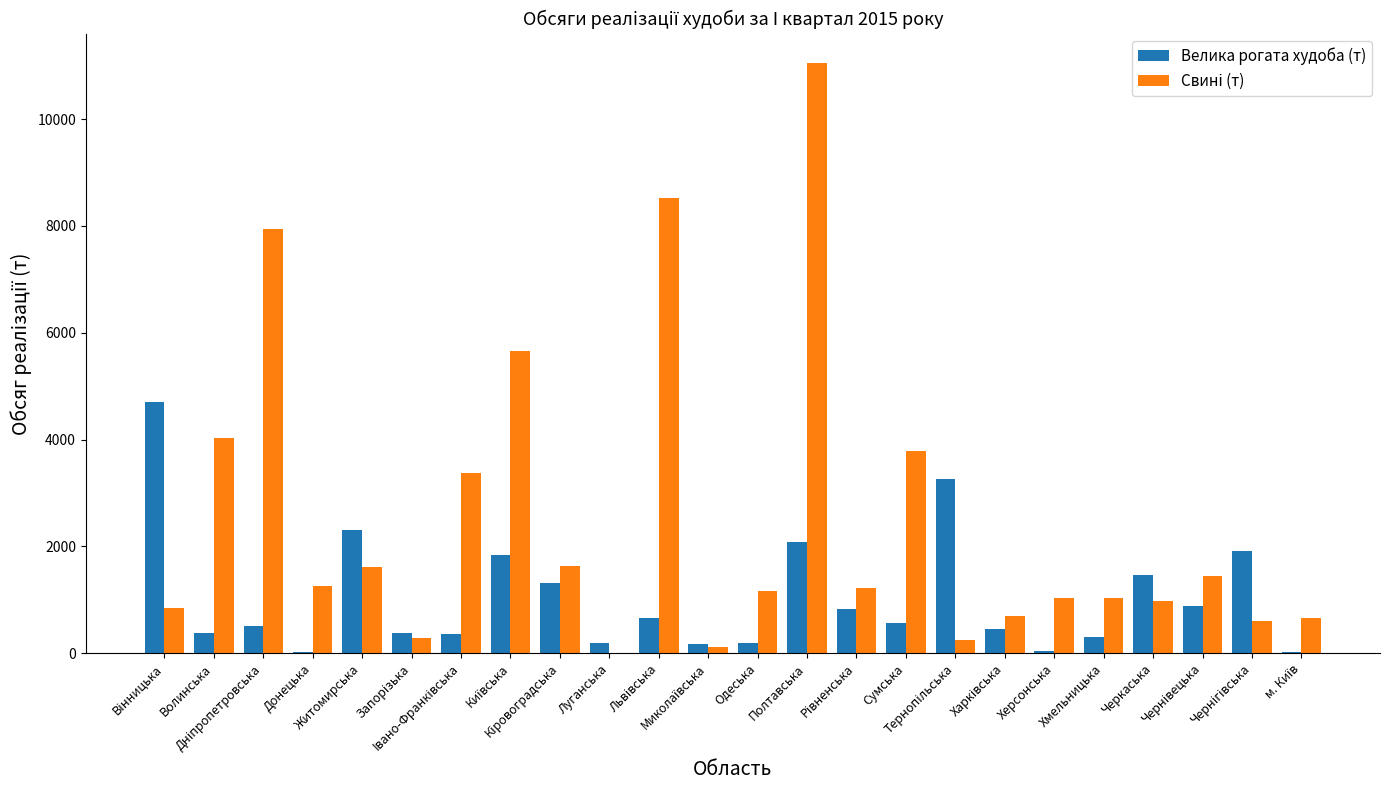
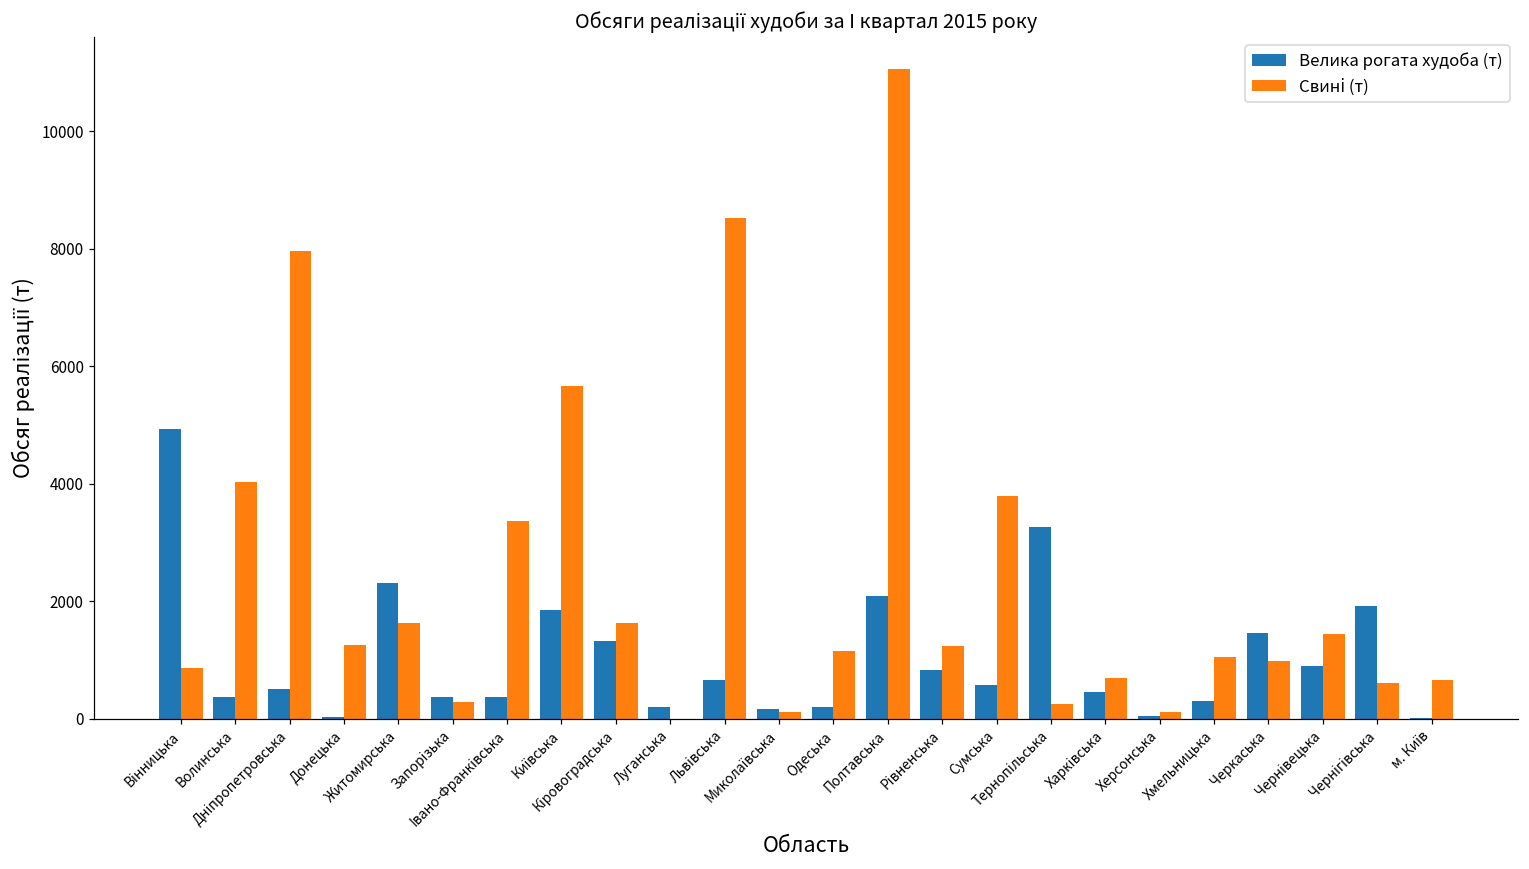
  {
    "Велика рогата худоба (т)": {
-     "Вінницька": 4700,
+     "Вінницька": 4900,
      "Волинська": 400,
      "Дніпропетровська": 500,
      "Житомирська": 2300,
      "Запорізька": 400,
      "Iвано-Франківська": 400,
      "Київська": 1800,
      "Кіровоградська": 1300,
      "Луганська": 200,
      "Львівська": 700,
      "Миколаївська": 200,
      "Одеська": 200,
      "Полтавська": 2100,
      "Рівненська": 800,
      "Сумська": 600,
      "Тернопільська": 3300,
      "Харківська": 400,
      "Херсонська": 100,
      "Хмельницька": 300,
      "Черкаська": 1500,
      "Чернівецька": 900,
      "Чернігівська": 1900
    },
    "Свині (т)": {
      "Вінницька": 900,
      "Волинська": 4000,
      "Дніпропетровська": 8000,
      "Донецька": 1300,
      "Житомирська": 1600,
      "Запорізька": 300,
      "Iвано-Франківська": 3400,
      "Київська": 5700,
      "Кіровоградська": 1600,
      "Луганська": 0,
      "Львівська": 8500,
      "Миколаївська": 100,
      "Одеська": 1200,
      "Полтавська": 11100,
      "Рівненська": 1200,
      "Сумська": 3800,
      "Тернопільська": 300,
      "Харківська": 700,
-     "Херсонська": 1000,
+     "Херсонська": 100,
      "Хмельницька": 1000,
      "Черкаська": 1000,
      "Чернівецька": 1400,
      "Чернігівська": 600,
      "м. Київ": 700
    }
  }
